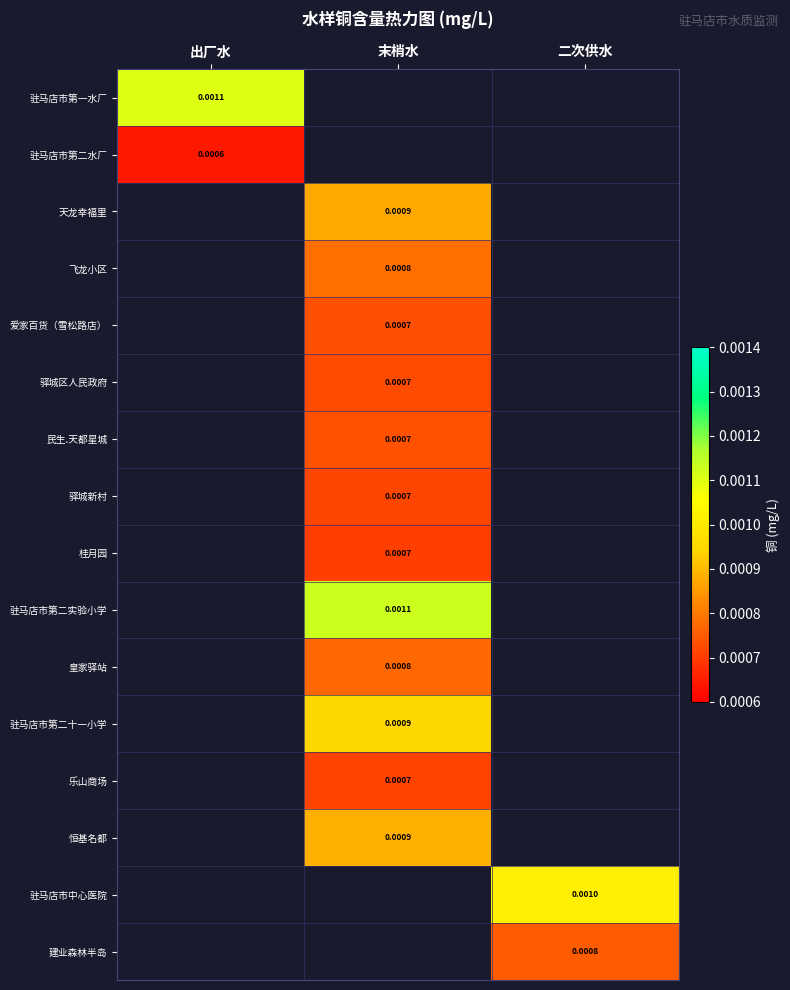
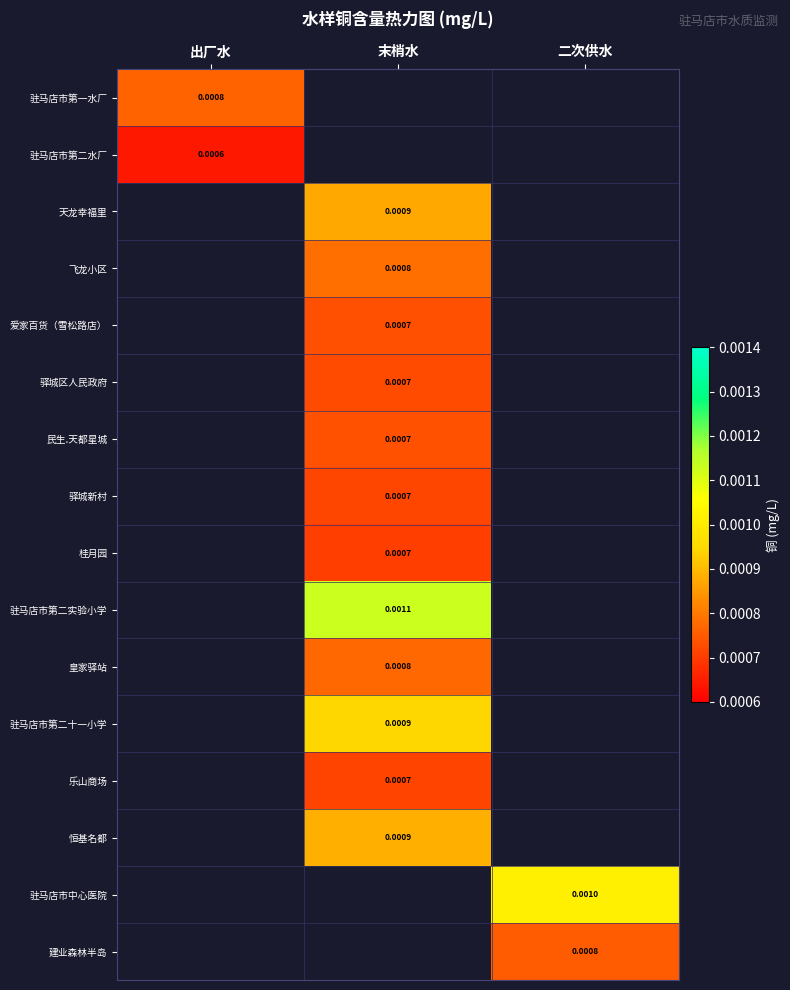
  {
    "驻马店市第一水厂": {
-     "出厂水": 0.0011
+     "出厂水": 0.0008
    },
    "驻马店市第二水厂": {
      "出厂水": 0.0006
    },
    "天龙幸福里": {
      "末梢水": 0.0009
    },
    "飞龙小区": {
      "末梢水": 0.0008
    },
    "爱家百货（雪松路店）": {
      "末梢水": 0.0007
    },
    "驿城区人民政府": {
      "末梢水": 0.0007
    },
    "民生.天都星城": {
      "末梢水": 0.0007
    },
    "驿城新村": {
      "末梢水": 0.0007
    },
    "桂月园": {
      "末梢水": 0.0007
    },
    "驻马店市第二实验小学": {
      "末梢水": 0.0011
    },
    "皇家驿站": {
      "末梢水": 0.0008
    },
    "驻马店市第二十一小学": {
      "末梢水": 0.0009
    },
    "乐山商场": {
      "末梢水": 0.0007
    },
    "恒基名都": {
      "末梢水": 0.0009
    },
    "驻马店市中心医院": {
      "二次供水": 0.0010
    },
    "建业森林半岛": {
      "二次供水": 0.0008
    }
  }
